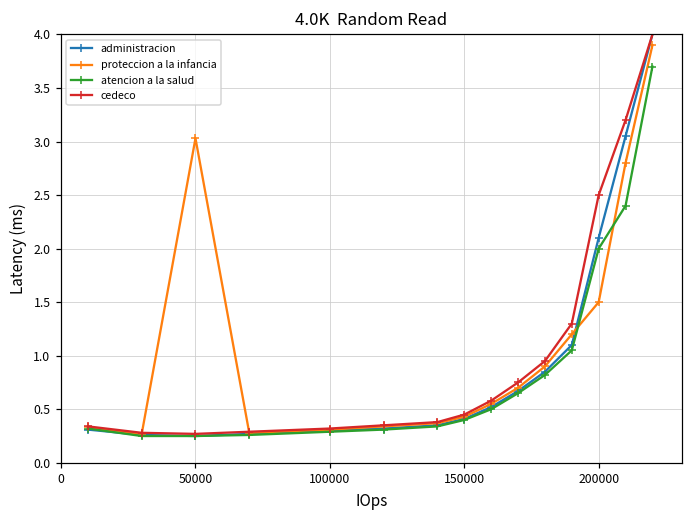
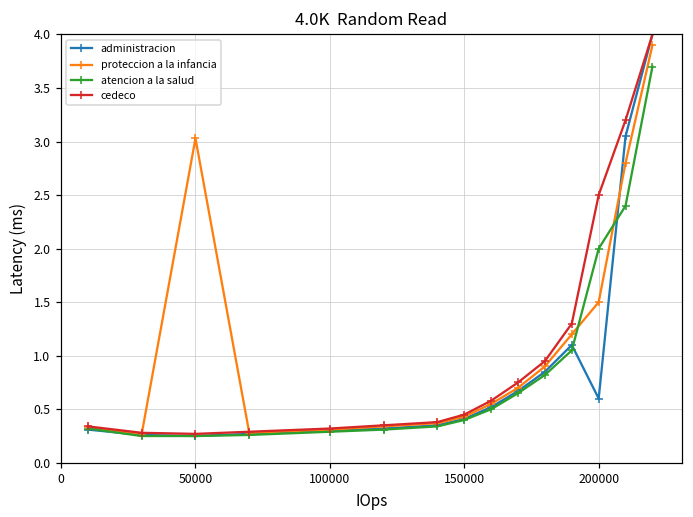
  {
    "administracion": {
-     "200000": 2.1
+     "200000": 0.6
    },
    "proteccion a la infancia": {
      "50000": 3.0,
      "200000": 1.5
    },
    "atencion a la salud": {
      "200000": 2.0
    },
    "cedeco": {
      "200000": 2.5
    }
  }
